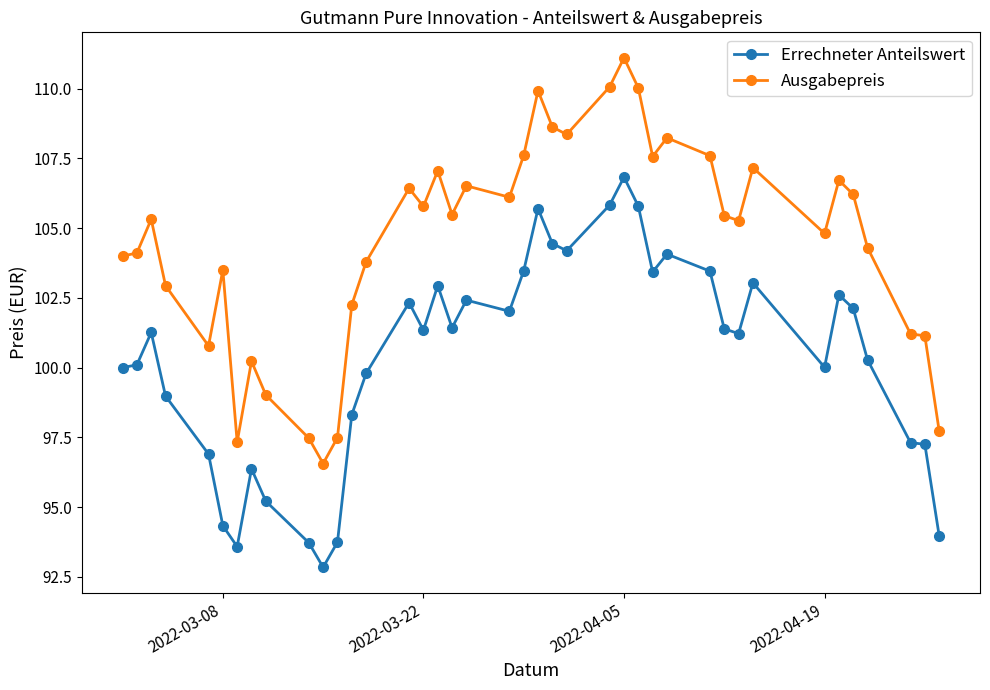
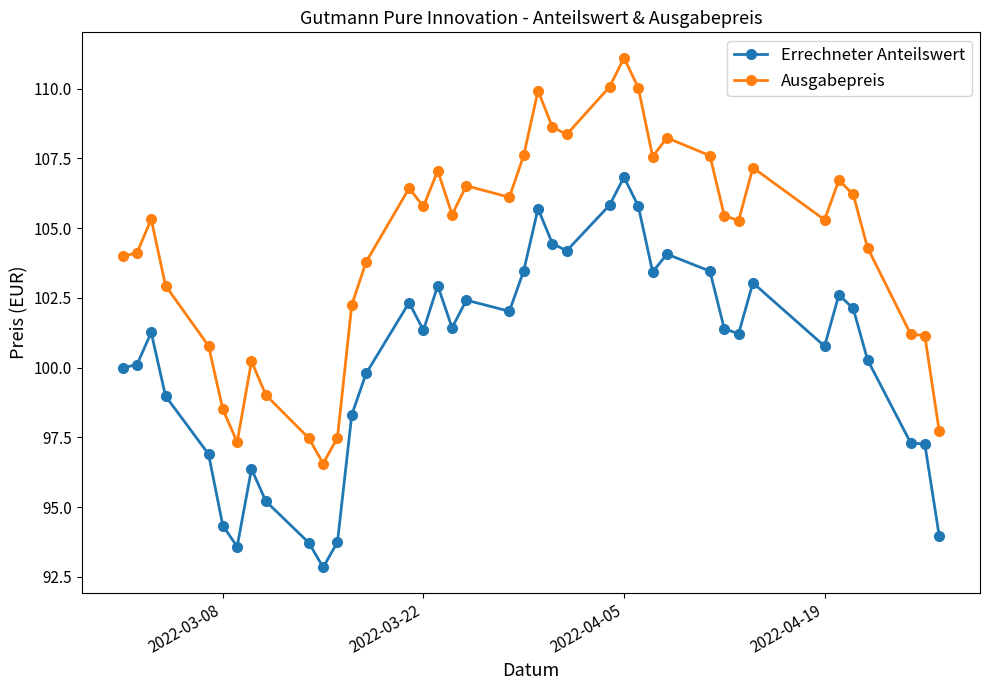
  {
    "Errechneter Anteilswert": {
      "2022-03-08": 94.3,
      "2022-03-22": 101.3,
      "2022-04-05": 106.8,
-     "2022-04-19": 100.0
+     "2022-04-19": 100.8
    },
    "Ausgabepreis": {
-     "2022-03-08": 103.5,
+     "2022-03-08": 98.5,
      "2022-03-22": 105.8,
      "2022-04-05": 111.1,
-     "2022-04-19": 104.8
+     "2022-04-19": 105.3
    }
  }
